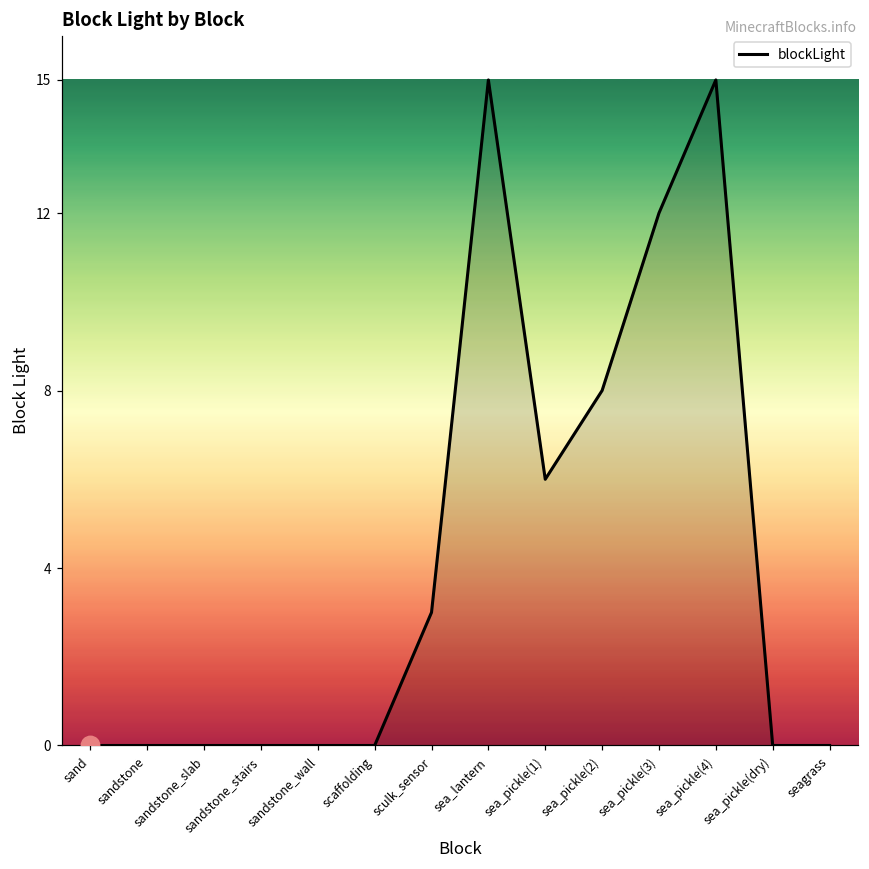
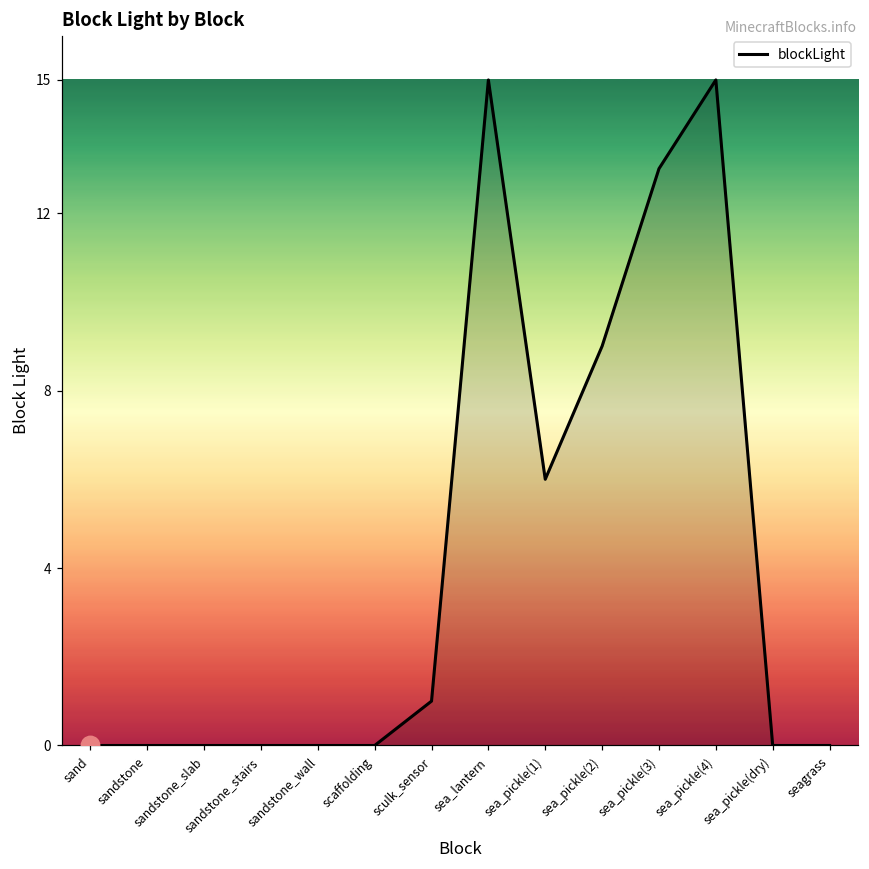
  {
    "blockLight": {
      "sandstone": 0,
      "sandstone_slab": 0,
      "sandstone_stairs": 0,
      "sandstone_wall": 0,
      "scaffolding": 0,
-     "sculk_sensor": 3,
+     "sculk_sensor": 1,
      "sea_lantern": 15,
      "sea_pickle(1)": 6,
-     "sea_pickle(2)": 8,
-     "sea_pickle(3)": 12,
+     "sea_pickle(2)": 9,
+     "sea_pickle(3)": 13,
      "sea_pickle(4)": 15,
      "sea_pickle(dry)": 0,
      "seagrass": 0
    }
  }
